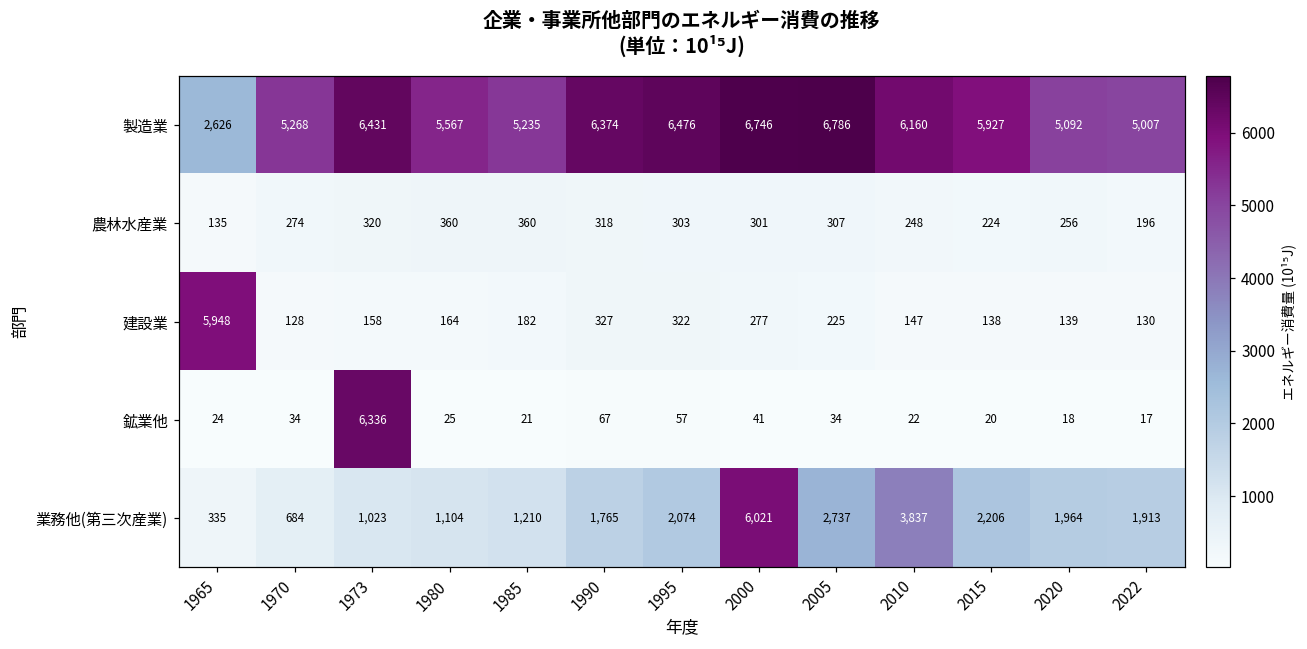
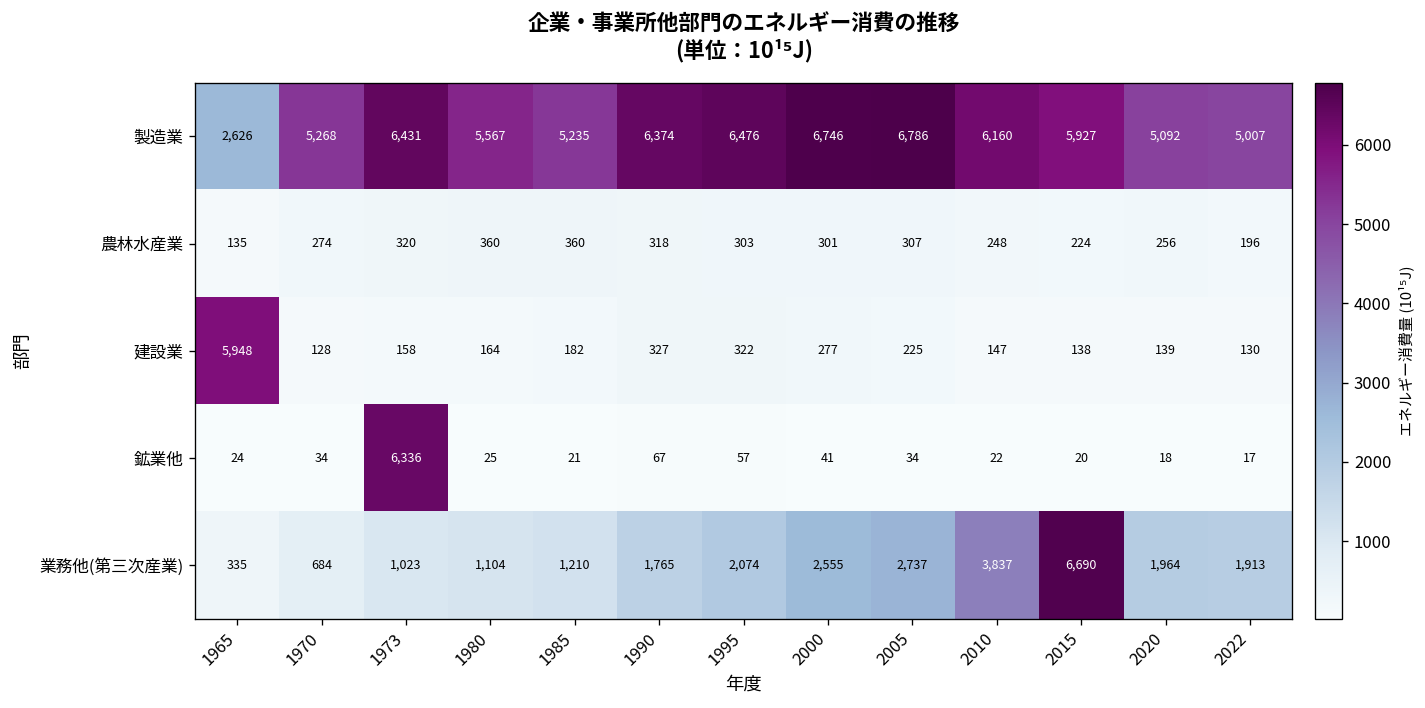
  {
    "製造業": {
      "1965": "2,626",
      "1970": "5,268",
      "1973": "6,431",
      "1980": "5,567",
      "1985": "5,235",
      "1990": "6,374",
      "1995": "6,476",
      "2000": "6,746",
      "2005": "6,786",
      "2010": "6,160",
      "2015": "5,927",
      "2020": "5,092",
      "2022": "5,007"
    },
    "農林水産業": {
      "1965": "135",
      "1970": "274",
      "1973": "320",
      "1980": "360",
      "1985": "360",
      "1990": "318",
      "1995": "303",
      "2000": "301",
      "2005": "307",
      "2010": "248",
      "2015": "224",
      "2020": "256",
      "2022": "196"
    },
    "建設業": {
      "1965": "5,948",
      "1970": "128",
      "1973": "158",
      "1980": "164",
      "1985": "182",
      "1990": "327",
      "1995": "322",
      "2000": "277",
      "2005": "225",
      "2010": "147",
      "2015": "138",
      "2020": "139",
      "2022": "130"
    },
    "鉱業他": {
      "1965": "24",
      "1970": "34",
      "1973": "6,336",
      "1980": "25",
      "1985": "21",
      "1990": "67",
      "1995": "57",
      "2000": "41",
      "2005": "34",
      "2010": "22",
      "2015": "20",
      "2020": "18",
      "2022": "17"
    },
    "業務他(第三次産業)": {
      "1965": "335",
      "1970": "684",
      "1973": "1,023",
      "1980": "1,104",
      "1985": "1,210",
      "1990": "1,765",
      "1995": "2,074",
-     "2000": "6,021",
+     "2000": "2,555",
      "2005": "2,737",
      "2010": "3,837",
-     "2015": "2,206",
+     "2015": "6,690",
      "2020": "1,964",
      "2022": "1,913"
    }
  }
